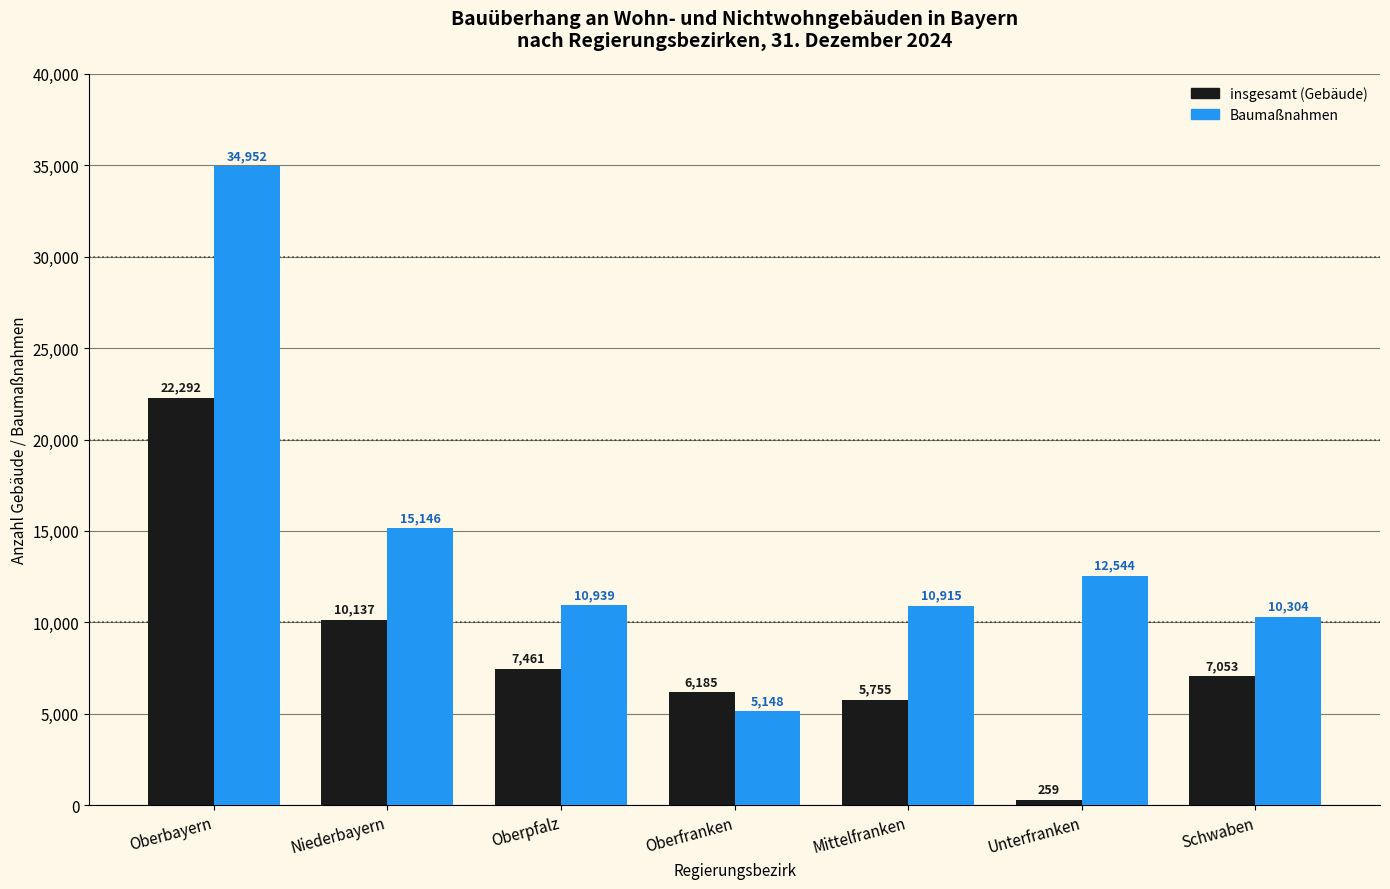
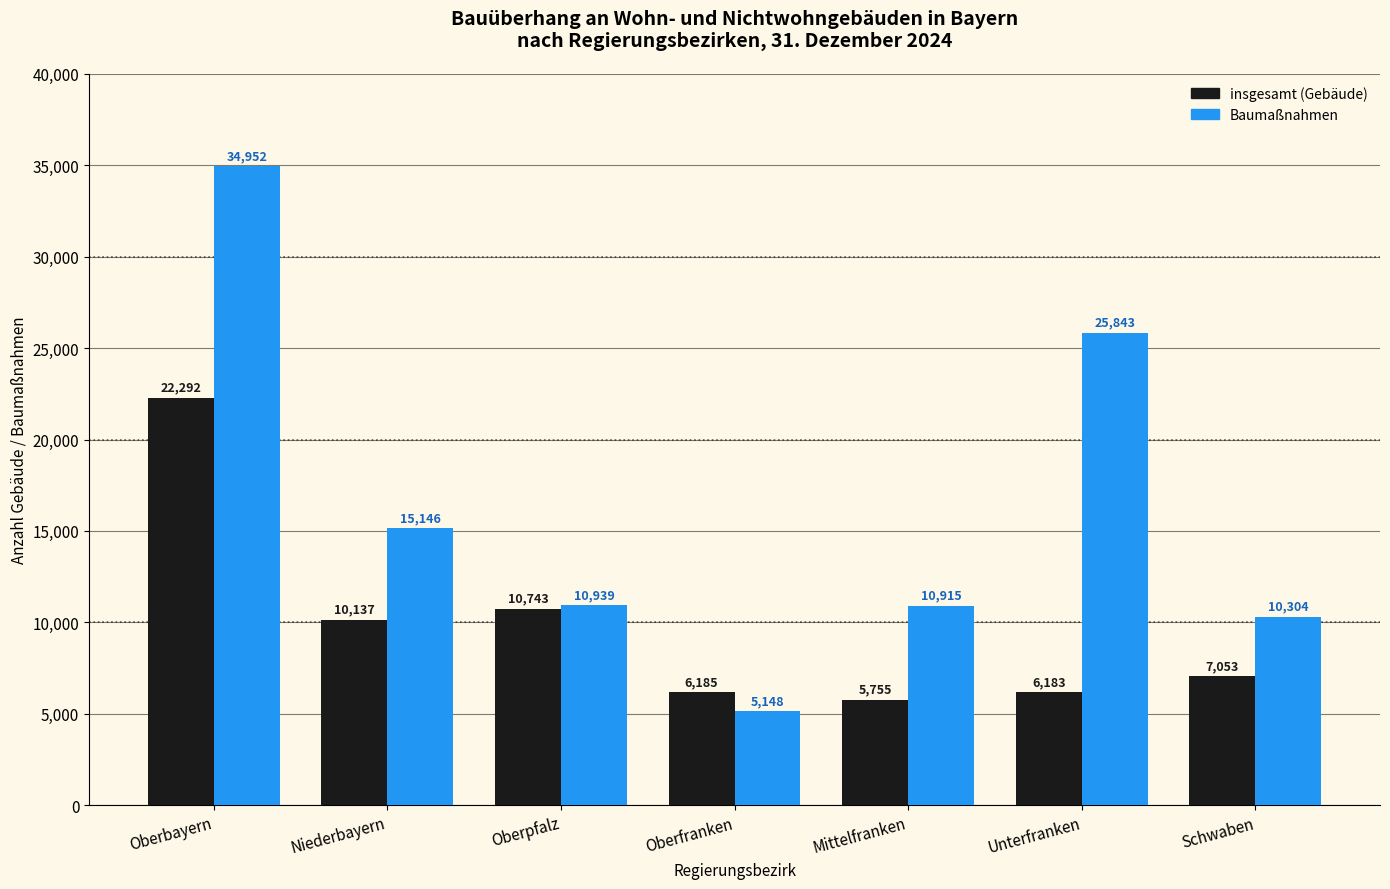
  {
    "insgesamt (Gebäude)": {
      "Oberbayern": "22,292",
      "Niederbayern": "10,137",
-     "Oberpfalz": "7,461",
+     "Oberpfalz": "10,743",
      "Oberfranken": "6,185",
      "Mittelfranken": "5,755",
-     "Unterfranken": "259",
+     "Unterfranken": "6,183",
      "Schwaben": "7,053"
    },
    "Baumaßnahmen": {
      "Oberbayern": "34,952",
      "Niederbayern": "15,146",
      "Oberpfalz": "10,939",
      "Oberfranken": "5,148",
      "Mittelfranken": "10,915",
-     "Unterfranken": "12,544",
+     "Unterfranken": "25,843",
      "Schwaben": "10,304"
    }
  }
